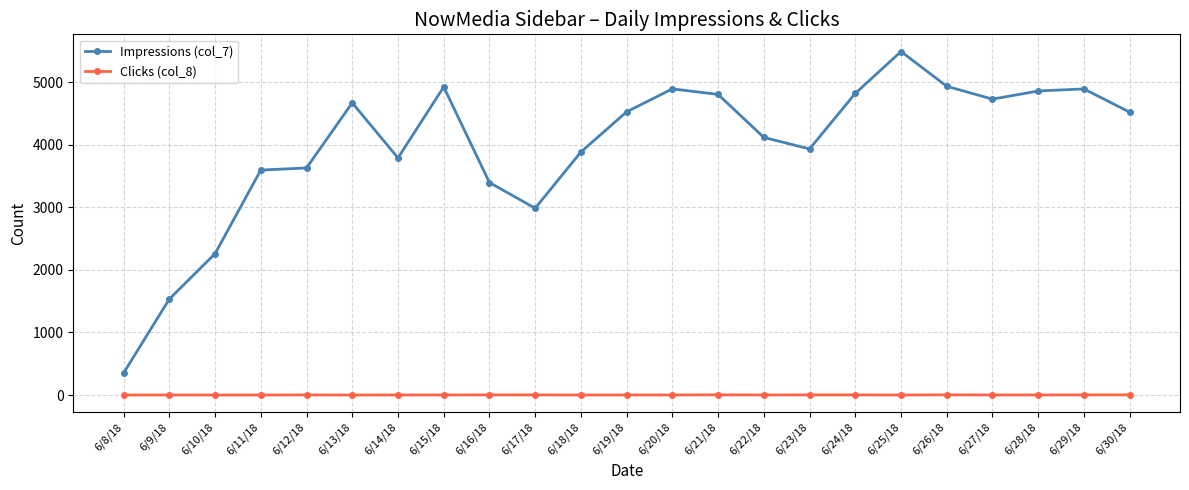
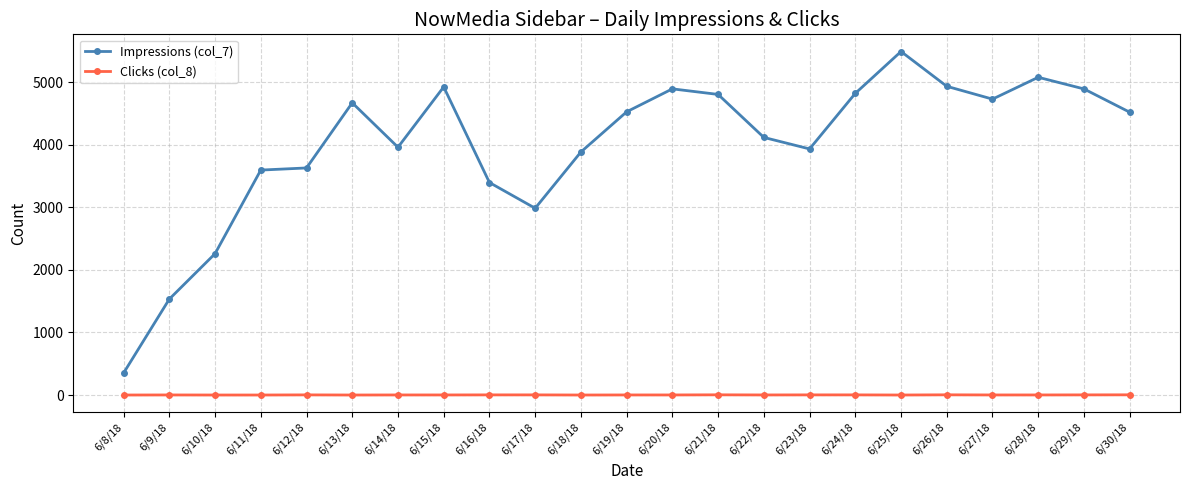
  {
    "Impressions (col_7)": {
      "6/8/18": 400,
      "6/9/18": 1500,
      "6/10/18": 2300,
      "6/11/18": 3600,
      "6/12/18": 3600,
      "6/13/18": 4700,
-     "6/14/18": 3800,
+     "6/14/18": 4000,
      "6/15/18": 4900,
      "6/16/18": 3400,
      "6/17/18": 3000,
      "6/18/18": 3900,
      "6/19/18": 4500,
      "6/20/18": 4900,
      "6/21/18": 4800,
      "6/22/18": 4100,
      "6/23/18": 3900,
      "6/24/18": 4800,
      "6/25/18": 5500,
      "6/26/18": 4900,
      "6/27/18": 4700,
-     "6/28/18": 4900,
+     "6/28/18": 5100,
      "6/29/18": 4900,
      "6/30/18": 4500
    },
    "Clicks (col_8)": {
      "6/8/18": 0,
      "6/9/18": 0,
      "6/10/18": 0,
      "6/11/18": 0,
      "6/12/18": 0,
      "6/13/18": 0,
      "6/14/18": 0,
      "6/15/18": 0,
      "6/16/18": 0,
      "6/17/18": 0,
      "6/18/18": 0,
      "6/19/18": 0,
      "6/20/18": 0,
      "6/21/18": 0,
      "6/22/18": 0,
      "6/23/18": 0,
      "6/24/18": 0,
      "6/25/18": 0,
      "6/26/18": 0,
      "6/27/18": 0,
      "6/28/18": 0,
      "6/29/18": 0,
      "6/30/18": 0
    }
  }
